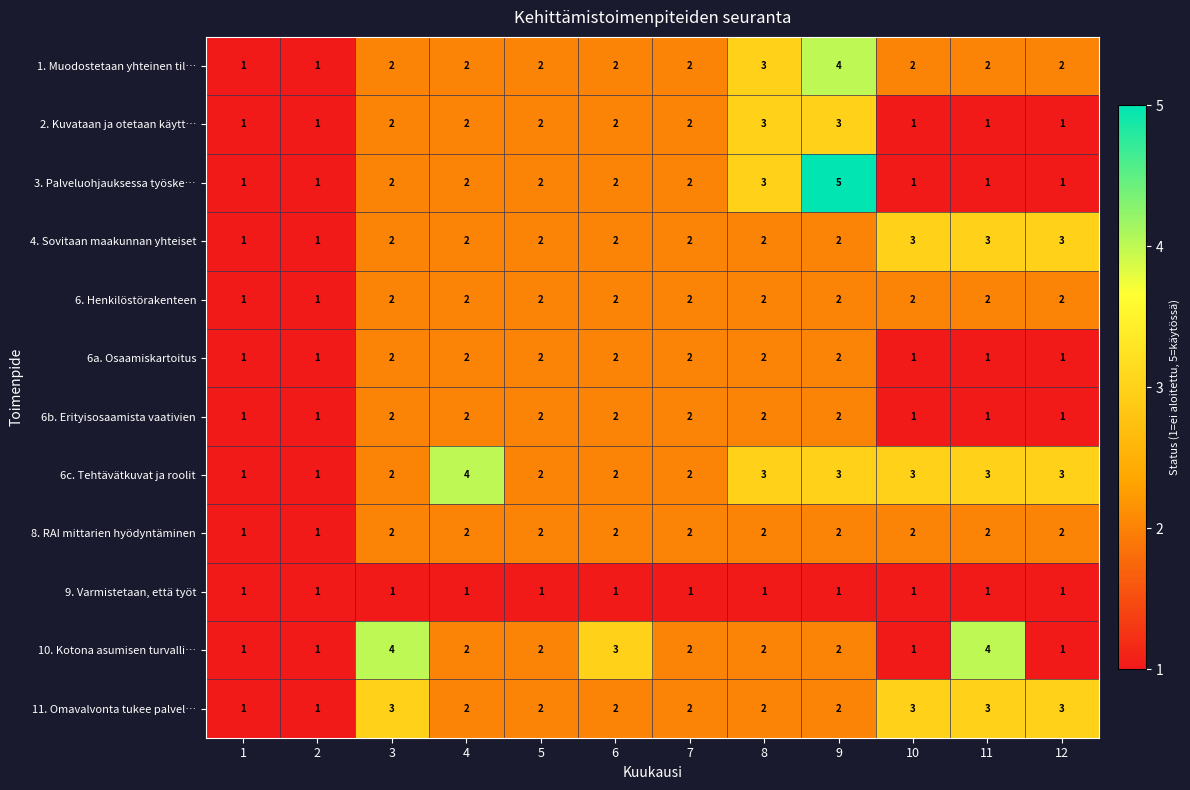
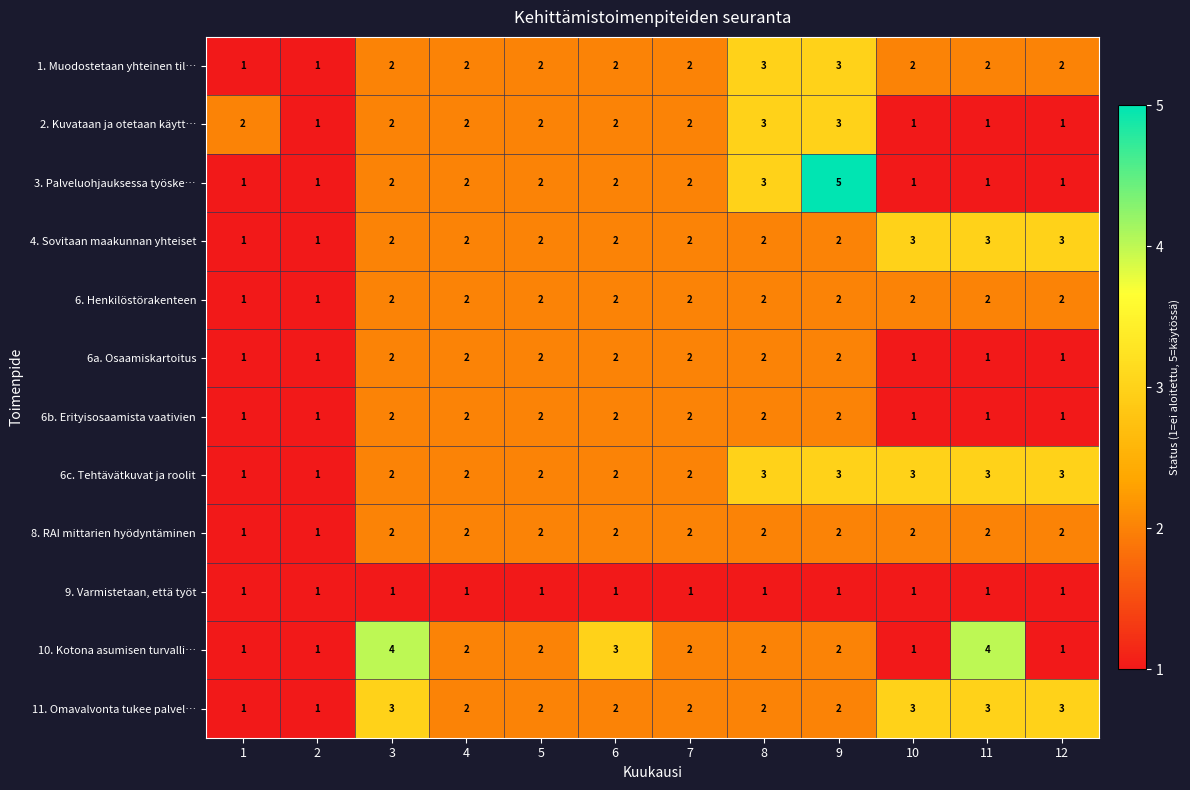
  {
    "1. Muodostetaan yhteinen til…": {
      "1": 1,
      "2": 1,
      "3": 2,
      "4": 2,
      "5": 2,
      "6": 2,
      "7": 2,
      "8": 3,
-     "9": 4,
+     "9": 3,
      "10": 2,
      "11": 2,
      "12": 2
    },
    "2. Kuvataan ja otetaan käytt…": {
-     "1": 1,
+     "1": 2,
      "2": 1,
      "3": 2,
      "4": 2,
      "5": 2,
      "6": 2,
      "7": 2,
      "8": 3,
      "9": 3,
      "10": 1,
      "11": 1,
      "12": 1
    },
    "3. Palveluohjauksessa työske…": {
      "1": 1,
      "2": 1,
      "3": 2,
      "4": 2,
      "5": 2,
      "6": 2,
      "7": 2,
      "8": 3,
      "9": 5,
      "10": 1,
      "11": 1,
      "12": 1
    },
    "4. Sovitaan maakunnan yhteiset": {
      "1": 1,
      "2": 1,
      "3": 2,
      "4": 2,
      "5": 2,
      "6": 2,
      "7": 2,
      "8": 2,
      "9": 2,
      "10": 3,
      "11": 3,
      "12": 3
    },
    "6. Henkilöstörakenteen": {
      "1": 1,
      "2": 1,
      "3": 2,
      "4": 2,
      "5": 2,
      "6": 2,
      "7": 2,
      "8": 2,
      "9": 2,
      "10": 2,
      "11": 2,
      "12": 2
    },
    "6a. Osaamiskartoitus": {
      "1": 1,
      "2": 1,
      "3": 2,
      "4": 2,
      "5": 2,
      "6": 2,
      "7": 2,
      "8": 2,
      "9": 2,
      "10": 1,
      "11": 1,
      "12": 1
    },
    "6b. Erityisosaamista vaativien": {
      "1": 1,
      "2": 1,
      "3": 2,
      "4": 2,
      "5": 2,
      "6": 2,
      "7": 2,
      "8": 2,
      "9": 2,
      "10": 1,
      "11": 1,
      "12": 1
    },
    "6c. Tehtävätkuvat ja roolit": {
      "1": 1,
      "2": 1,
      "3": 2,
-     "4": 4,
+     "4": 2,
      "5": 2,
      "6": 2,
      "7": 2,
      "8": 3,
      "9": 3,
      "10": 3,
      "11": 3,
      "12": 3
    },
    "8. RAI mittarien hyödyntäminen": {
      "1": 1,
      "2": 1,
      "3": 2,
      "4": 2,
      "5": 2,
      "6": 2,
      "7": 2,
      "8": 2,
      "9": 2,
      "10": 2,
      "11": 2,
      "12": 2
    },
    "9. Varmistetaan, että työt": {
      "1": 1,
      "2": 1,
      "3": 1,
      "4": 1,
      "5": 1,
      "6": 1,
      "7": 1,
      "8": 1,
      "9": 1,
      "10": 1,
      "11": 1,
      "12": 1
    },
    "10. Kotona asumisen turvalli…": {
      "1": 1,
      "2": 1,
      "3": 4,
      "4": 2,
      "5": 2,
      "6": 3,
      "7": 2,
      "8": 2,
      "9": 2,
      "10": 1,
      "11": 4,
      "12": 1
    },
    "11. Omavalvonta tukee palvel…": {
      "1": 1,
      "2": 1,
      "3": 3,
      "4": 2,
      "5": 2,
      "6": 2,
      "7": 2,
      "8": 2,
      "9": 2,
      "10": 3,
      "11": 3,
      "12": 3
    }
  }
